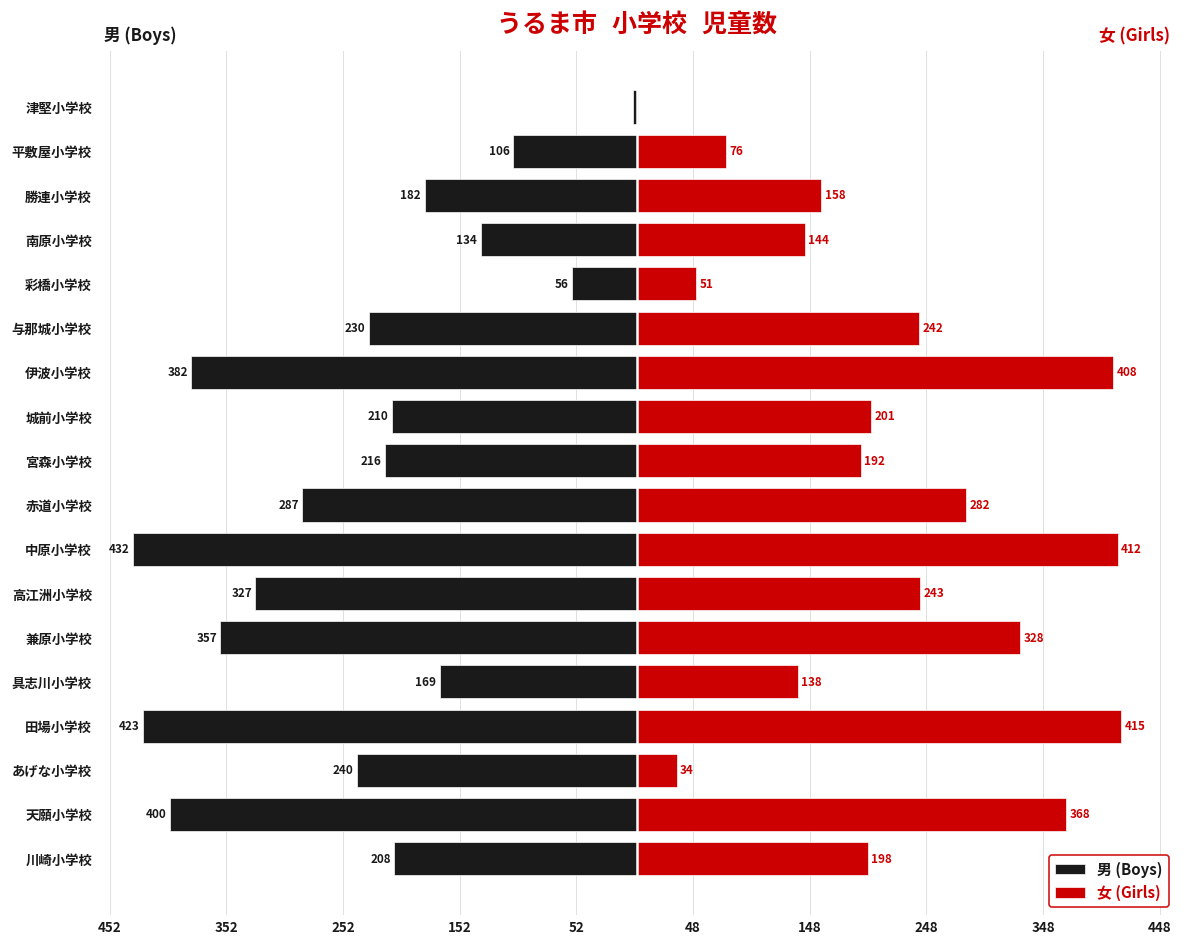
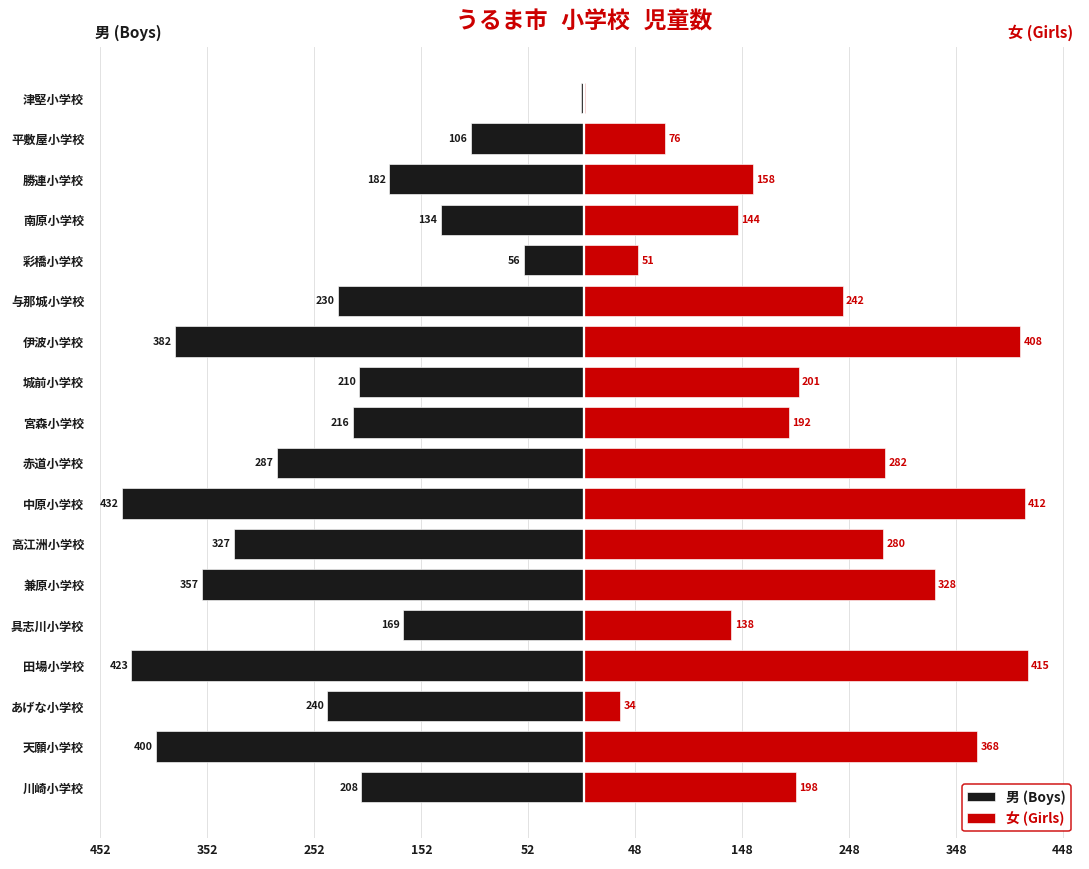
  {
    "女 (Girls)": {
      "平敷屋小学校": 76,
      "勝連小学校": 158,
      "南原小学校": 144,
      "彩橋小学校": 51,
      "与那城小学校": 242,
      "伊波小学校": 408,
      "城前小学校": 201,
      "宮森小学校": 192,
      "赤道小学校": 282,
      "中原小学校": 412,
-     "高江洲小学校": 243,
+     "高江洲小学校": 280,
      "兼原小学校": 328,
      "具志川小学校": 138,
      "田場小学校": 415,
      "あげな小学校": 34,
      "天願小学校": 368,
      "川崎小学校": 198
    }
  }
